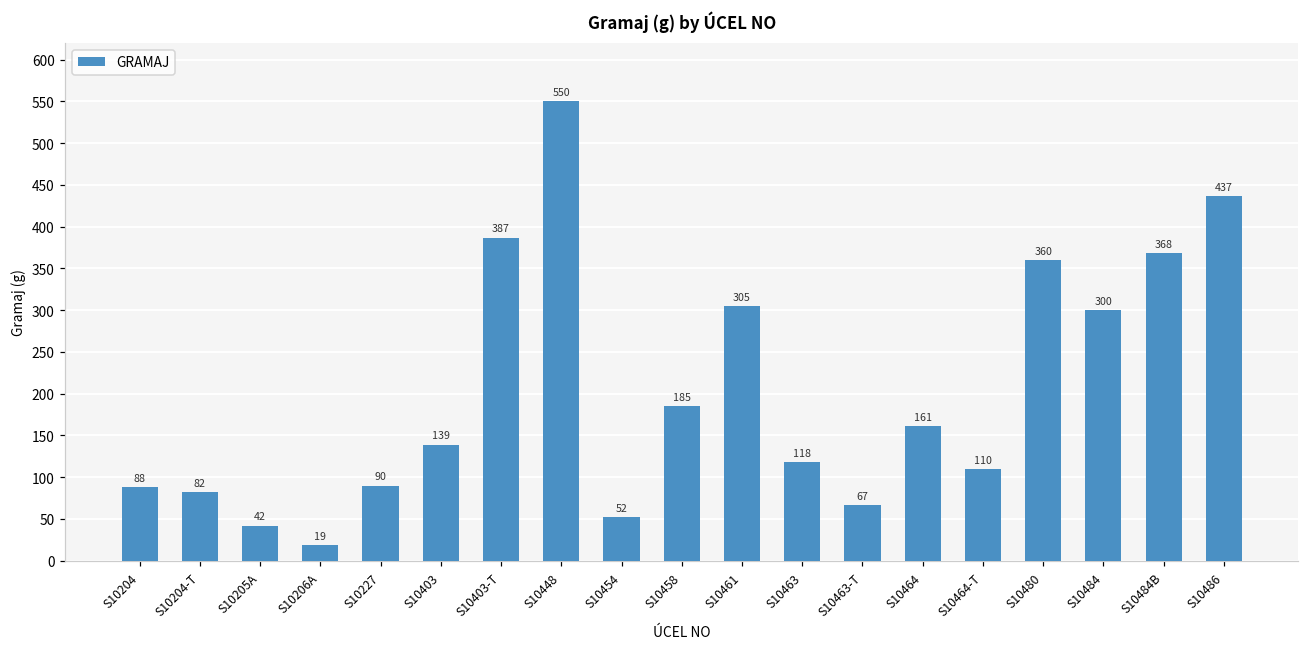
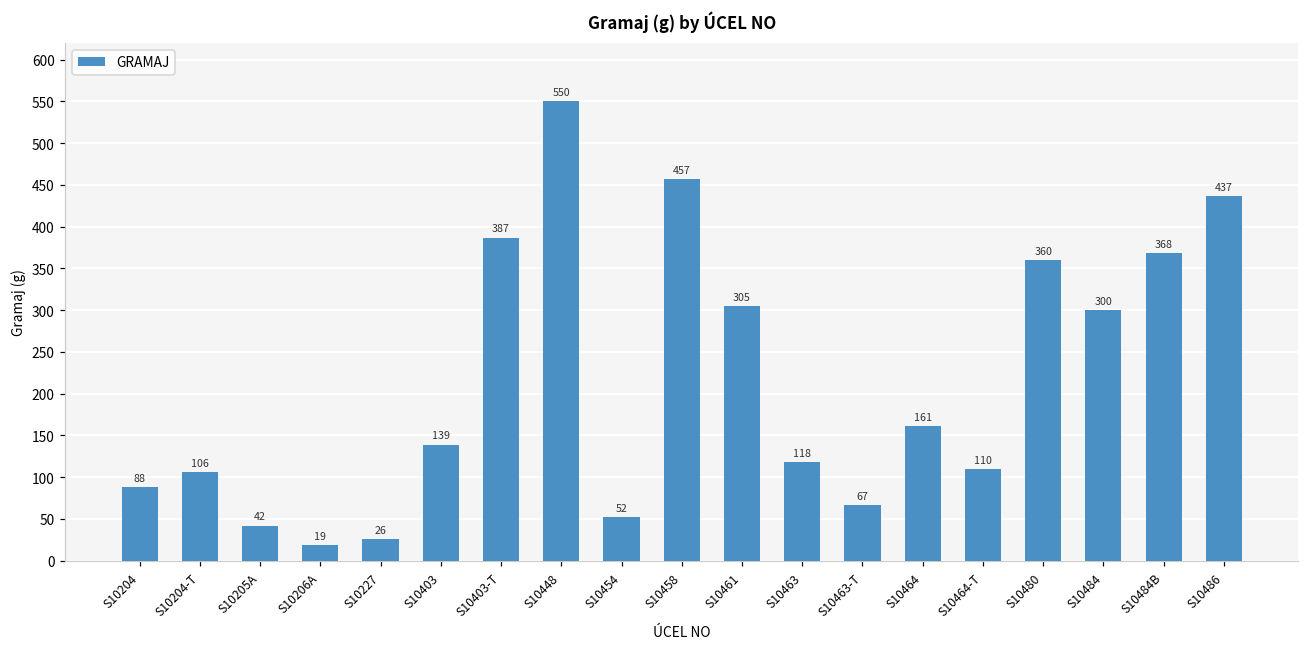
  {
    "S10204": 88,
-   "S10204-T": 82,
+   "S10204-T": 106,
    "S10205A": 42,
    "S10206A": 19,
-   "S10227": 90,
+   "S10227": 26,
    "S10403": 139,
    "S10403-T": 387,
    "S10448": 550,
    "S10454": 52,
-   "S10458": 185,
+   "S10458": 457,
    "S10461": 305,
    "S10463": 118,
    "S10463-T": 67,
    "S10464": 161,
    "S10464-T": 110,
    "S10480": 360,
    "S10484": 300,
    "S10484B": 368,
    "S10486": 437
  }
